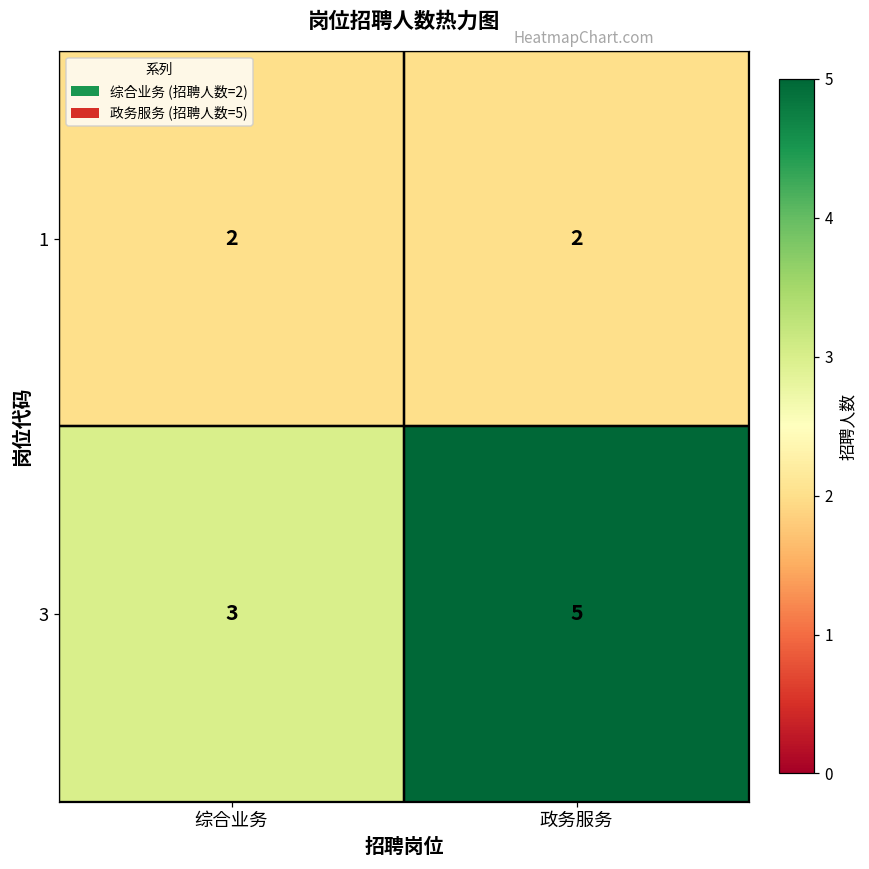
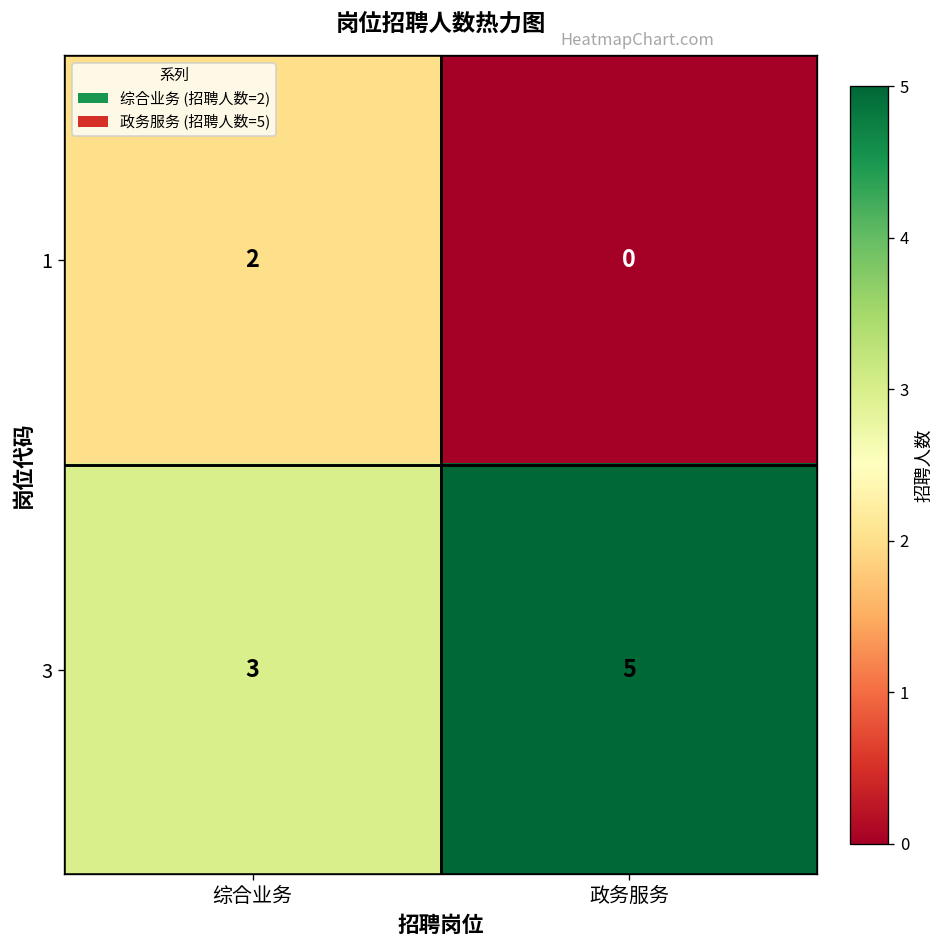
  {
    "1": {
      "综合业务": 2,
-     "政务服务": 2
+     "政务服务": 0
    },
    "3": {
      "综合业务": 3,
      "政务服务": 5
    }
  }
